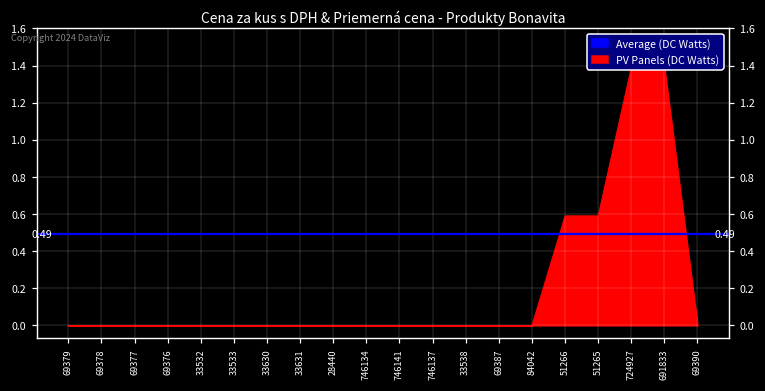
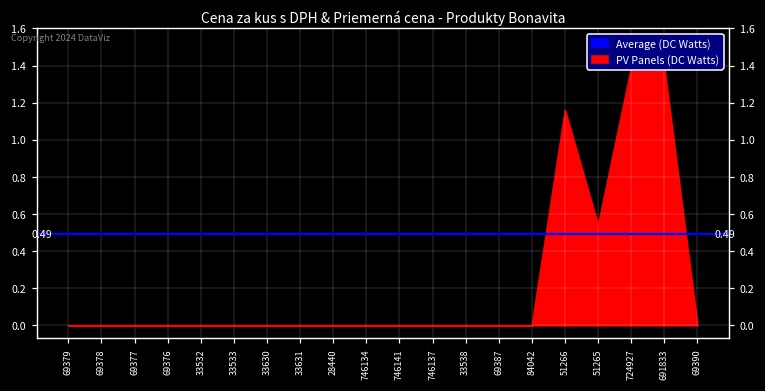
  {
    "69379": 0.00,
    "69378": 0.00,
    "69377": 0.00,
    "69376": 0.00,
    "33532": 0.00,
    "33533": 0.00,
    "33630": 0.00,
    "33631": 0.00,
    "28440": 0.00,
    "746134": 0.00,
    "746141": 0.00,
    "746137": 0.00,
    "33538": 0.00,
    "69387": 0.00,
    "84042": 0.00,
-   "51266": 0.59,
-   "51265": 0.59,
+   "51266": 1.16,
+   "51265": 0.54,
    "69390": 0.00
  }
